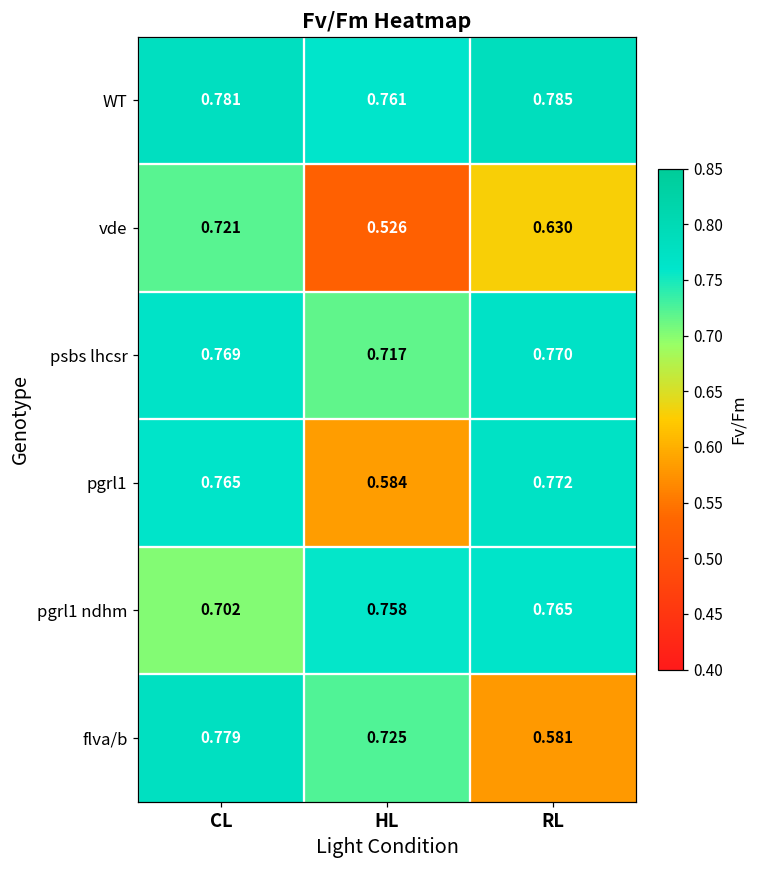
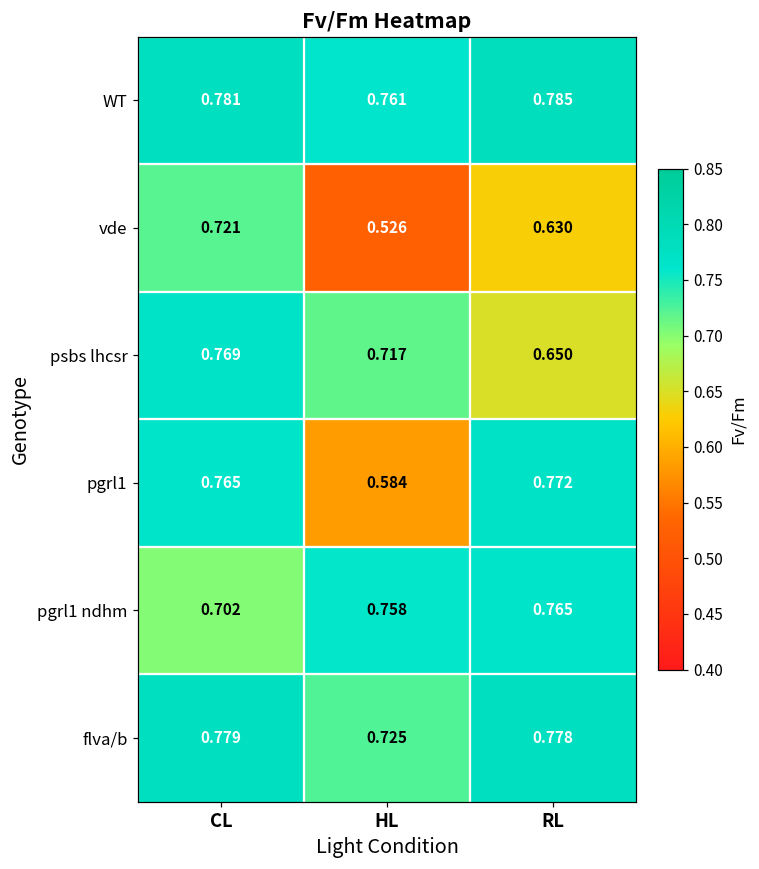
  {
    "WT": {
      "CL": 0.781,
      "HL": 0.761,
      "RL": 0.785
    },
    "vde": {
      "CL": 0.721,
      "HL": 0.526,
      "RL": 0.630
    },
    "psbs lhcsr": {
      "CL": 0.769,
      "HL": 0.717,
-     "RL": 0.770
+     "RL": 0.650
    },
    "pgrl1": {
      "CL": 0.765,
      "HL": 0.584,
      "RL": 0.772
    },
    "pgrl1 ndhm": {
      "CL": 0.702,
      "HL": 0.758,
      "RL": 0.765
    },
    "flva/b": {
      "CL": 0.779,
      "HL": 0.725,
-     "RL": 0.581
+     "RL": 0.778
    }
  }
